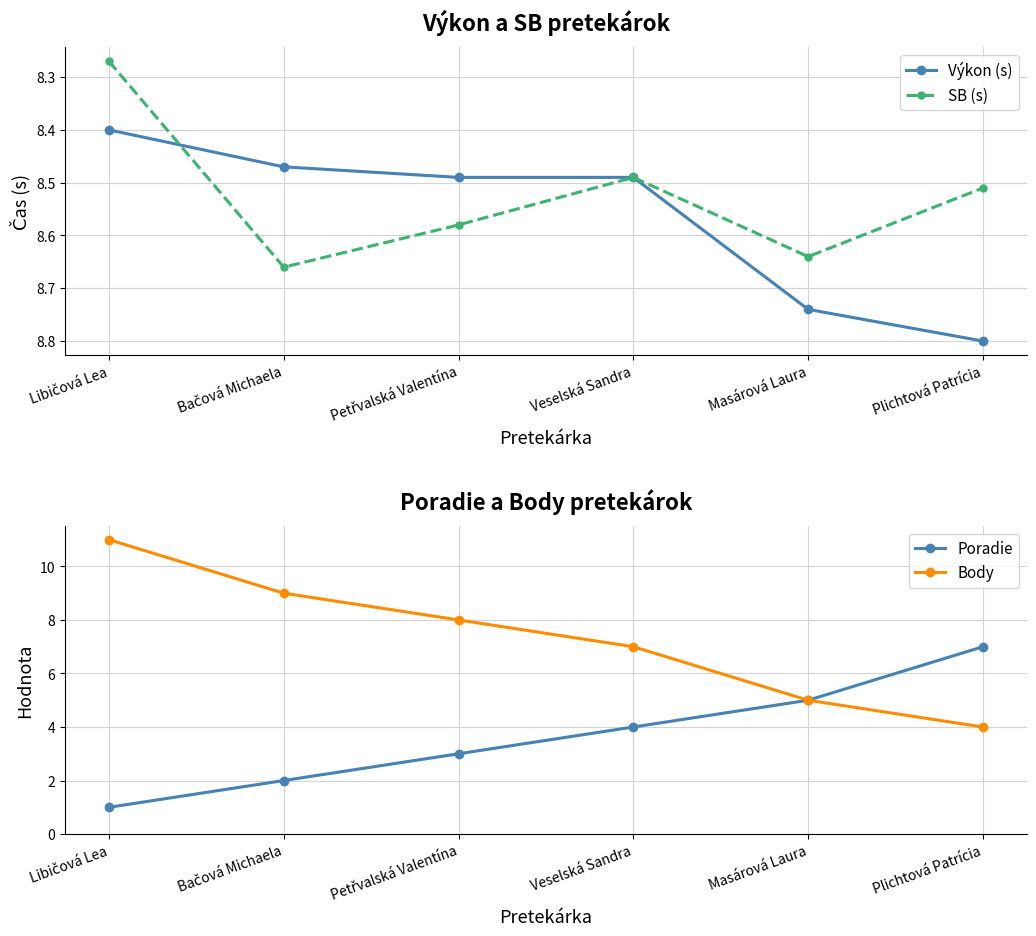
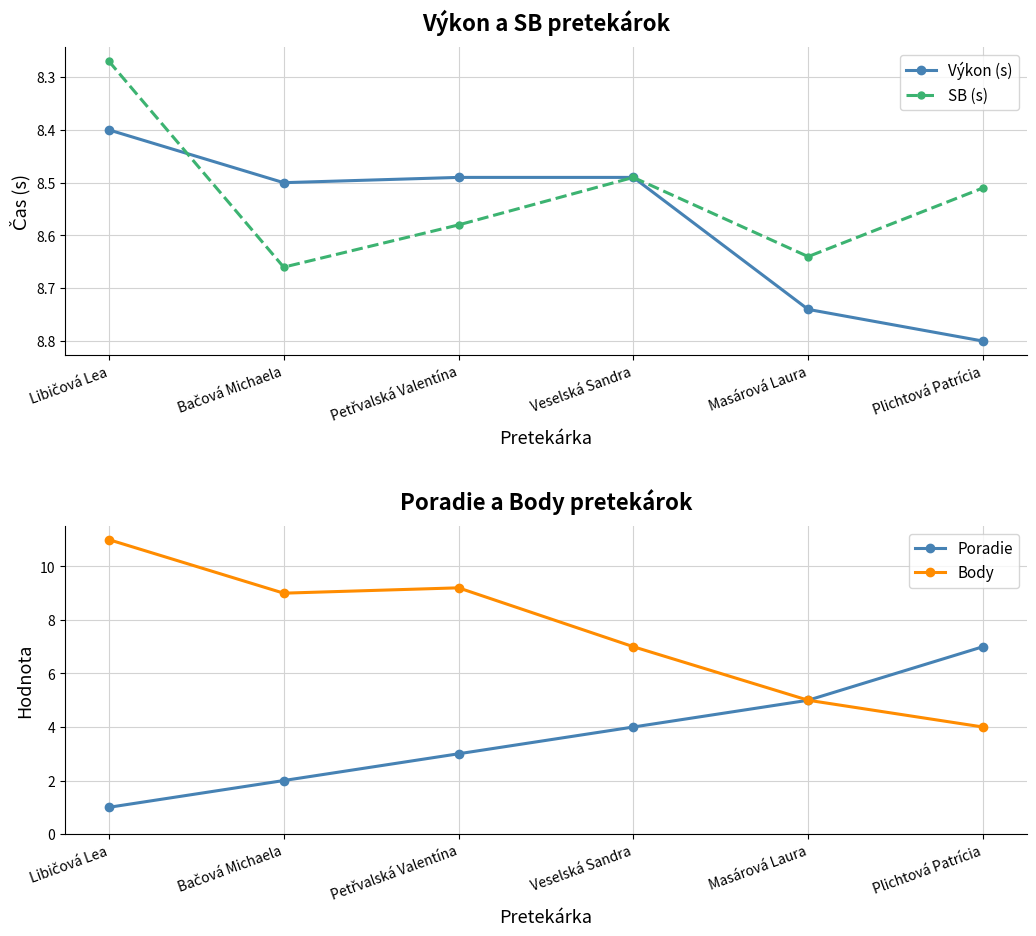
  {
    "Výkon a SB pretekárok": {
      "Výkon (s)": {
        "Libičová Lea": 8.40,
-       "Bačová Michaela": 8.47,
+       "Bačová Michaela": 8.50,
        "Petřvalská Valentína": 8.49,
        "Masárová Laura": 8.74,
        "Plichtová Patrícia": 8.80
      },
      "SB (s)": {
        "Libičová Lea": 8.27,
        "Bačová Michaela": 8.66,
        "Petřvalská Valentína": 8.58,
        "Masárová Laura": 8.64,
        "Plichtová Patrícia": 8.51
      }
    },
    "Poradie a Body pretekárok": {
      "Poradie": {
        "Libičová Lea": 1.0,
        "Bačová Michaela": 2.0,
        "Petřvalská Valentína": 3.0,
        "Veselská Sandra": 4.0,
        "Plichtová Patrícia": 7.0
      },
      "Body": {
        "Libičová Lea": 11.0,
        "Bačová Michaela": 9.0,
-       "Petřvalská Valentína": 8.0,
+       "Petřvalská Valentína": 9.2,
        "Veselská Sandra": 7.0,
        "Plichtová Patrícia": 4.0
      }
    }
  }
